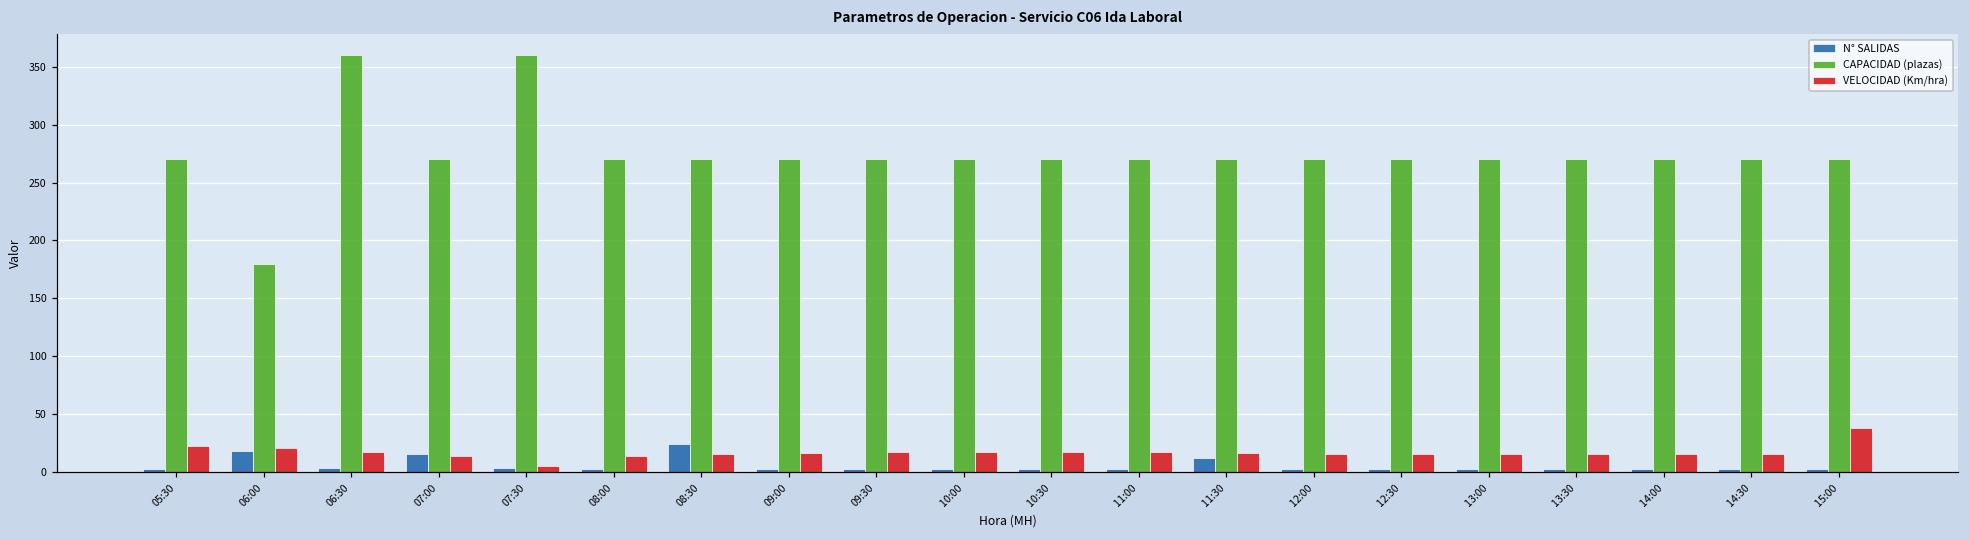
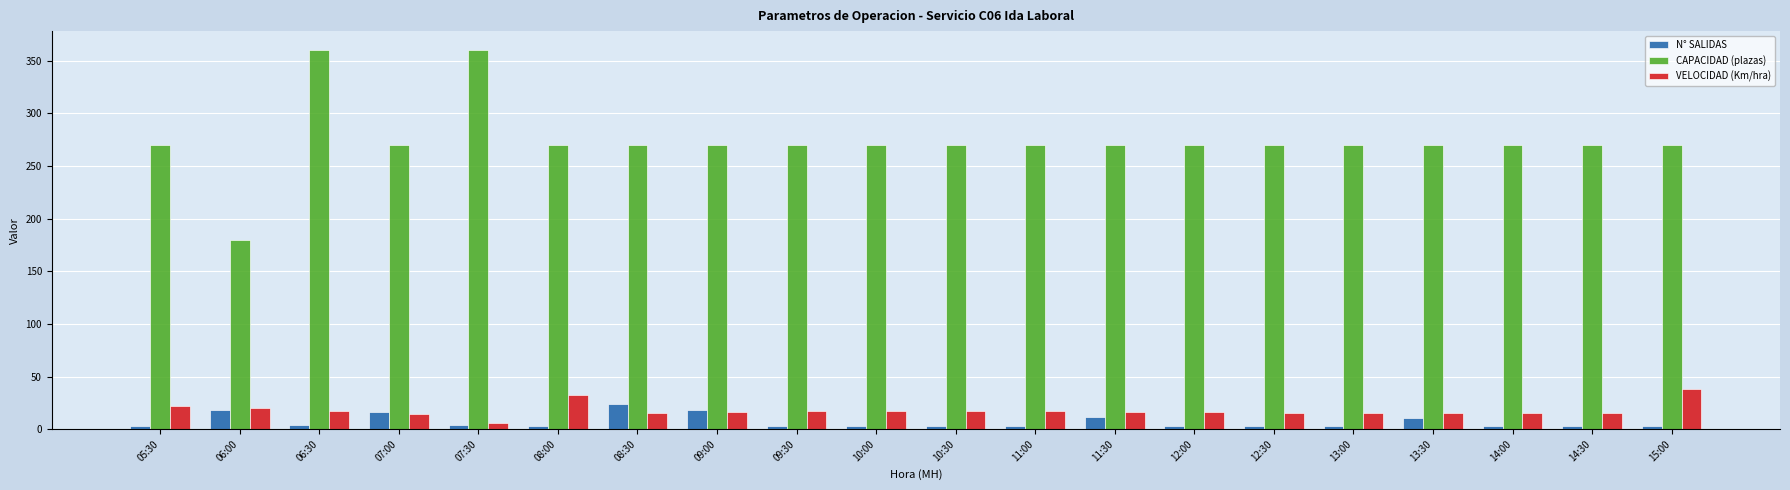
  {
    "N° SALIDAS": {
      "05:30": 3,
      "06:00": 18,
      "06:30": 4,
      "07:00": 16,
      "07:30": 4,
      "08:00": 3,
      "08:30": 24,
-     "09:00": 3,
+     "09:00": 18,
      "09:30": 3,
      "10:00": 3,
      "10:30": 3,
      "11:00": 3,
      "11:30": 12,
      "12:00": 3,
      "12:30": 3,
      "13:00": 3,
-     "13:30": 3,
+     "13:30": 11,
      "14:00": 3,
      "14:30": 3,
      "15:00": 3
    },
    "CAPACIDAD (plazas)": {
      "05:30": 270,
      "06:00": 180,
      "06:30": 360,
      "07:00": 270,
      "07:30": 360,
      "08:00": 270,
      "08:30": 270,
      "09:00": 270,
      "09:30": 270,
      "10:00": 270,
      "10:30": 270,
      "11:00": 270,
      "11:30": 270,
      "12:00": 270,
      "12:30": 270,
      "13:00": 270,
      "13:30": 270,
      "14:00": 270,
      "14:30": 270,
      "15:00": 270
    },
    "VELOCIDAD (Km/hra)": {
      "05:30": 22,
      "06:00": 20,
      "06:30": 18,
      "07:00": 14,
      "07:30": 5,
-     "08:00": 14,
+     "08:00": 33,
      "08:30": 15,
      "09:00": 17,
      "09:30": 17,
      "10:00": 17,
      "10:30": 17,
      "11:00": 17,
      "11:30": 17,
      "12:00": 16,
      "12:30": 15,
      "13:00": 15,
      "13:30": 16,
      "14:00": 16,
      "14:30": 16,
      "15:00": 38
    }
  }
